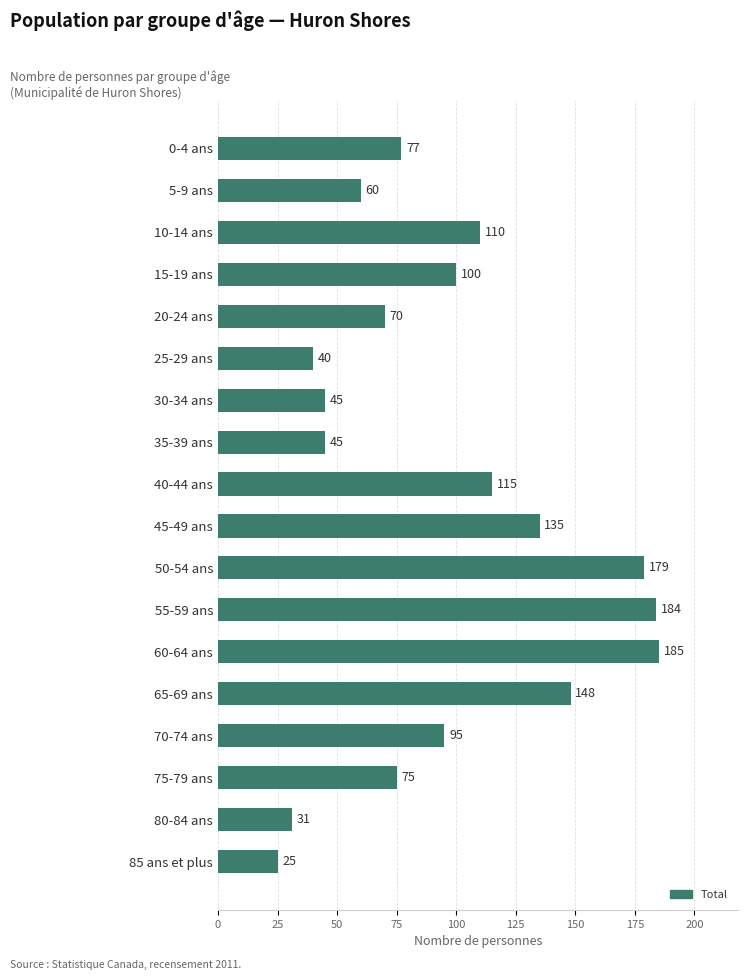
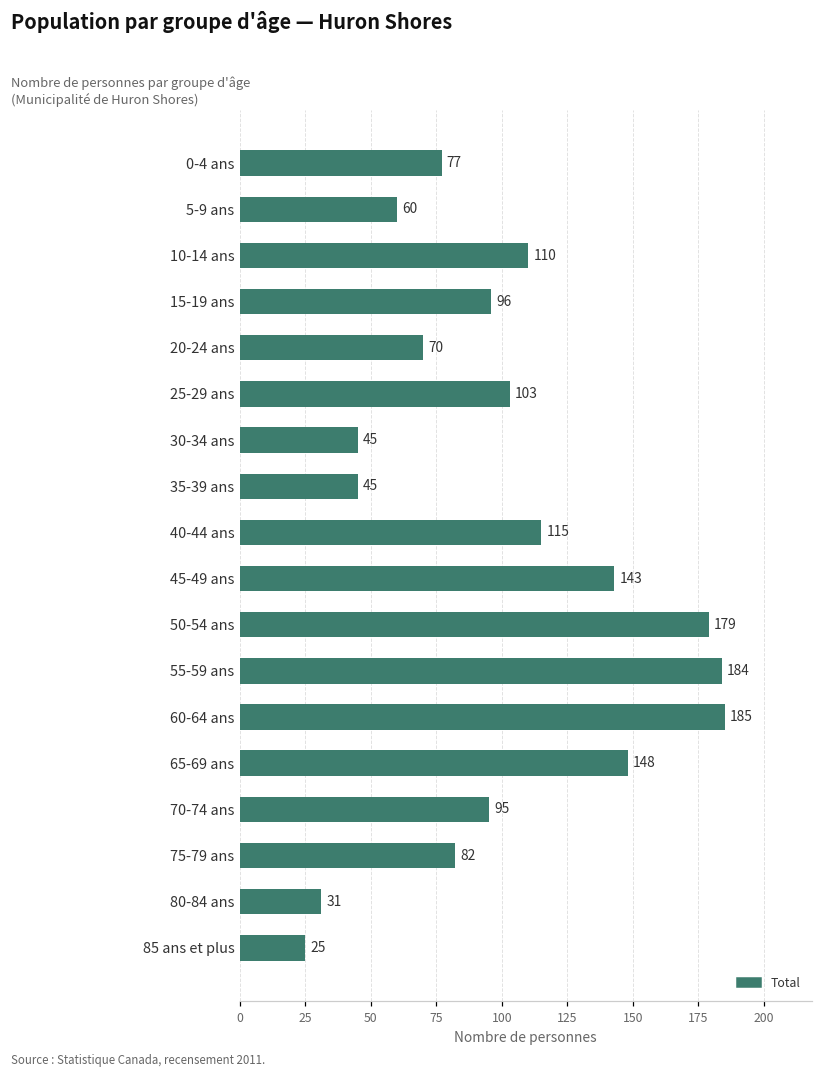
  {
    "0-4 ans": 77,
    "5-9 ans": 60,
    "10-14 ans": 110,
-   "15-19 ans": 100,
+   "15-19 ans": 96,
    "20-24 ans": 70,
-   "25-29 ans": 40,
+   "25-29 ans": 103,
    "30-34 ans": 45,
    "35-39 ans": 45,
    "40-44 ans": 115,
-   "45-49 ans": 135,
+   "45-49 ans": 143,
    "50-54 ans": 179,
    "55-59 ans": 184,
    "60-64 ans": 185,
    "65-69 ans": 148,
    "70-74 ans": 95,
-   "75-79 ans": 75,
+   "75-79 ans": 82,
    "80-84 ans": 31,
    "85 ans et plus": 25
  }
